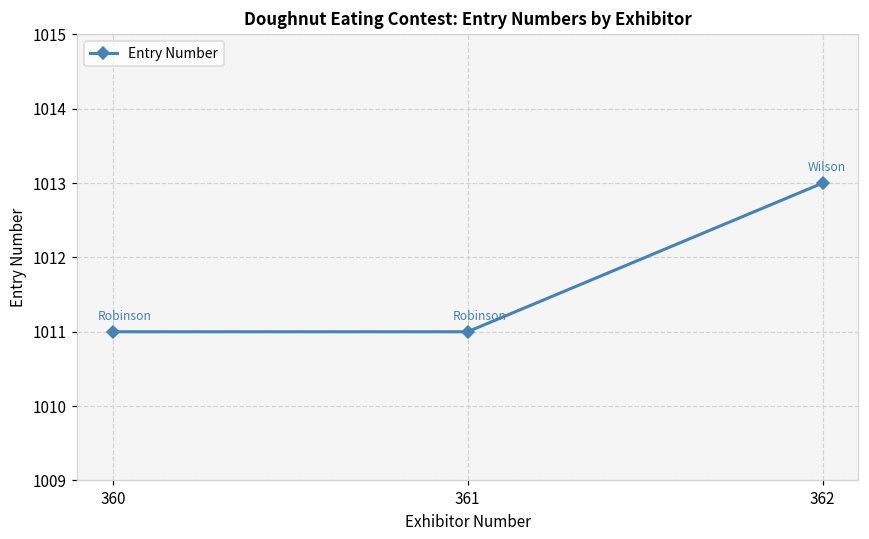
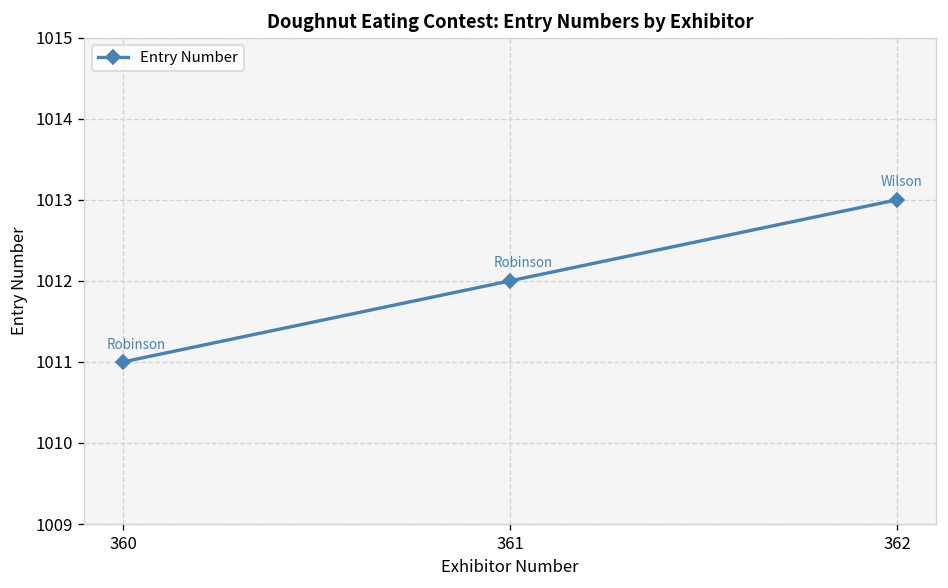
  {
    "360": 1011,
-   "361": 1011,
+   "361": 1012,
    "362": 1013
  }
